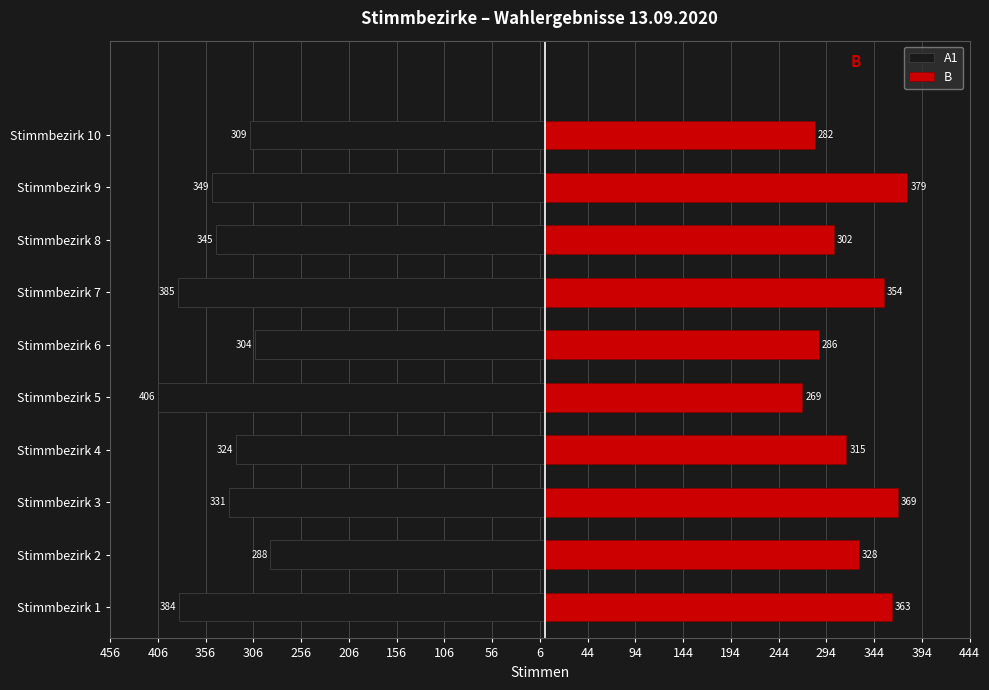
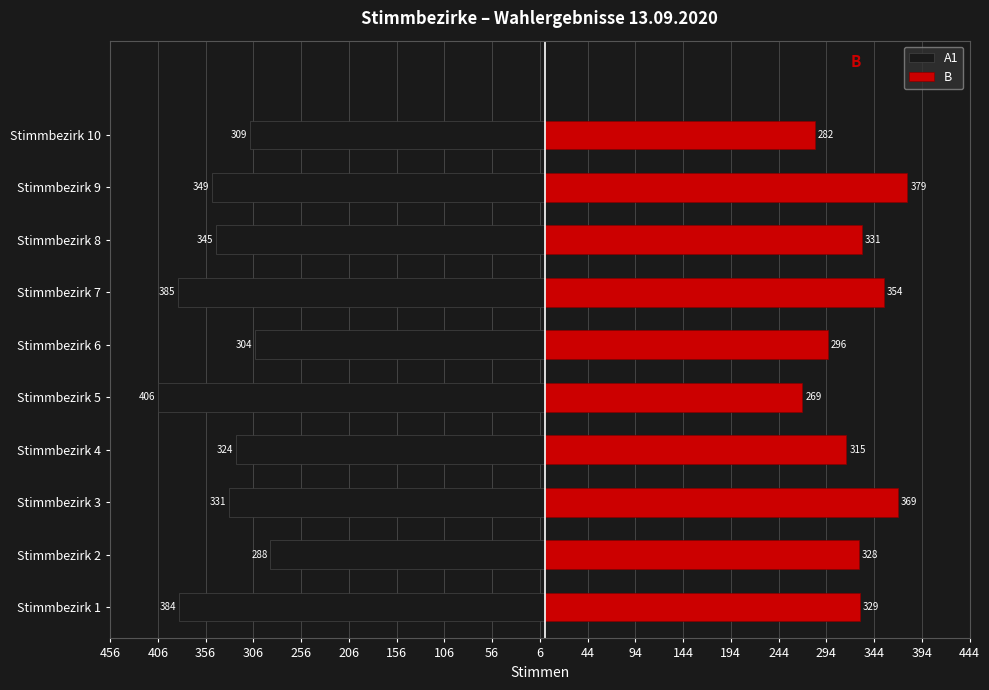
  {
    "B": {
      "Stimmbezirk 10": 282,
      "Stimmbezirk 9": 379,
-     "Stimmbezirk 8": 302,
+     "Stimmbezirk 8": 331,
      "Stimmbezirk 7": 354,
-     "Stimmbezirk 6": 286,
+     "Stimmbezirk 6": 296,
      "Stimmbezirk 5": 269,
      "Stimmbezirk 4": 315,
      "Stimmbezirk 3": 369,
      "Stimmbezirk 2": 328,
-     "Stimmbezirk 1": 363
+     "Stimmbezirk 1": 329
    }
  }
